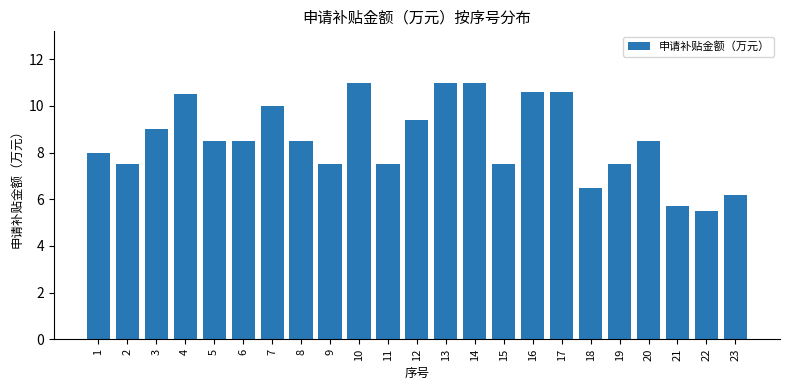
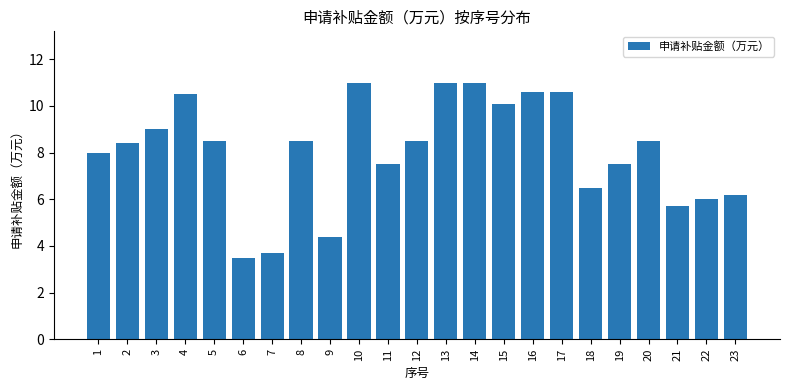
  {
    "1": 8.0,
-   "2": 7.5,
+   "2": 8.4,
    "3": 9.0,
    "4": 10.5,
    "5": 8.5,
-   "6": 8.5,
-   "7": 10.0,
+   "6": 3.5,
+   "7": 3.7,
    "8": 8.5,
-   "9": 7.5,
+   "9": 4.4,
    "10": 11.0,
    "11": 7.5,
-   "12": 9.4,
+   "12": 8.5,
    "13": 11.0,
    "14": 11.0,
-   "15": 7.5,
+   "15": 10.1,
    "16": 10.6,
    "17": 10.6,
    "18": 6.5,
    "19": 7.5,
    "20": 8.5,
    "21": 5.7,
-   "22": 5.5,
+   "22": 6.0,
    "23": 6.2
  }
